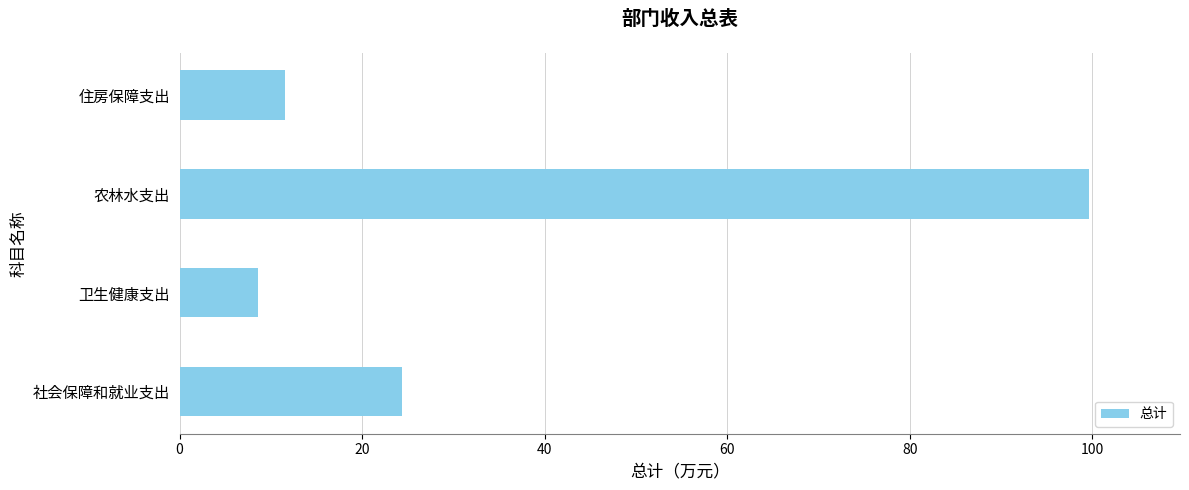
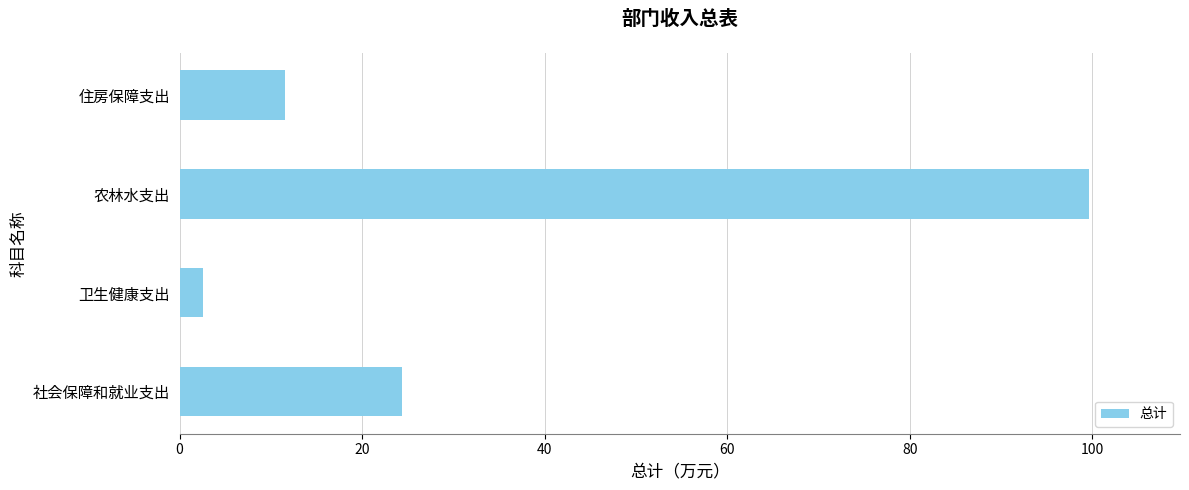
  {
    "住房保障支出": 12,
    "农林水支出": 100,
-   "卫生健康支出": 9,
+   "卫生健康支出": 3,
    "社会保障和就业支出": 24
  }
